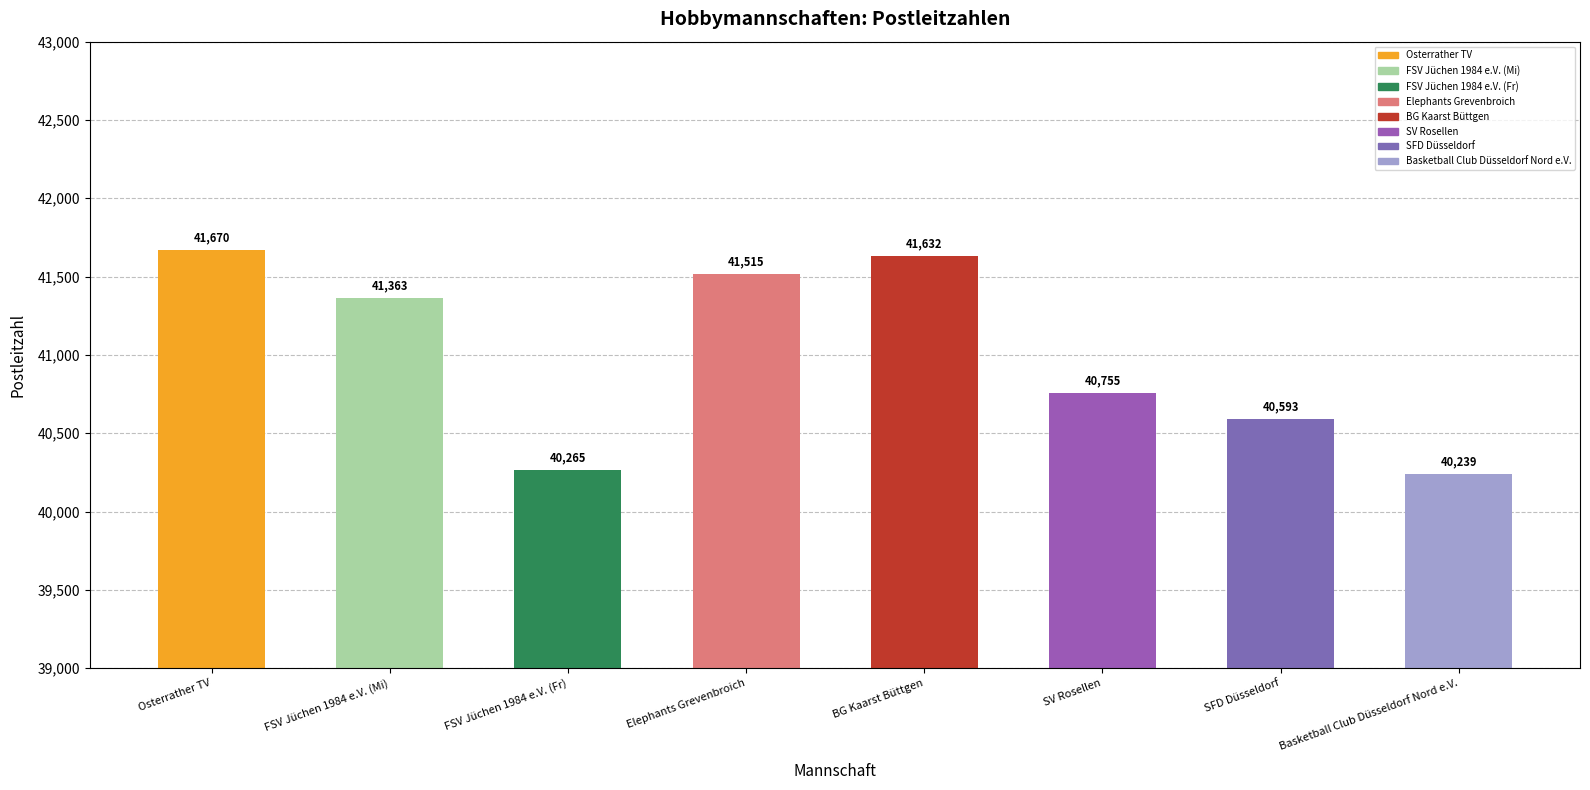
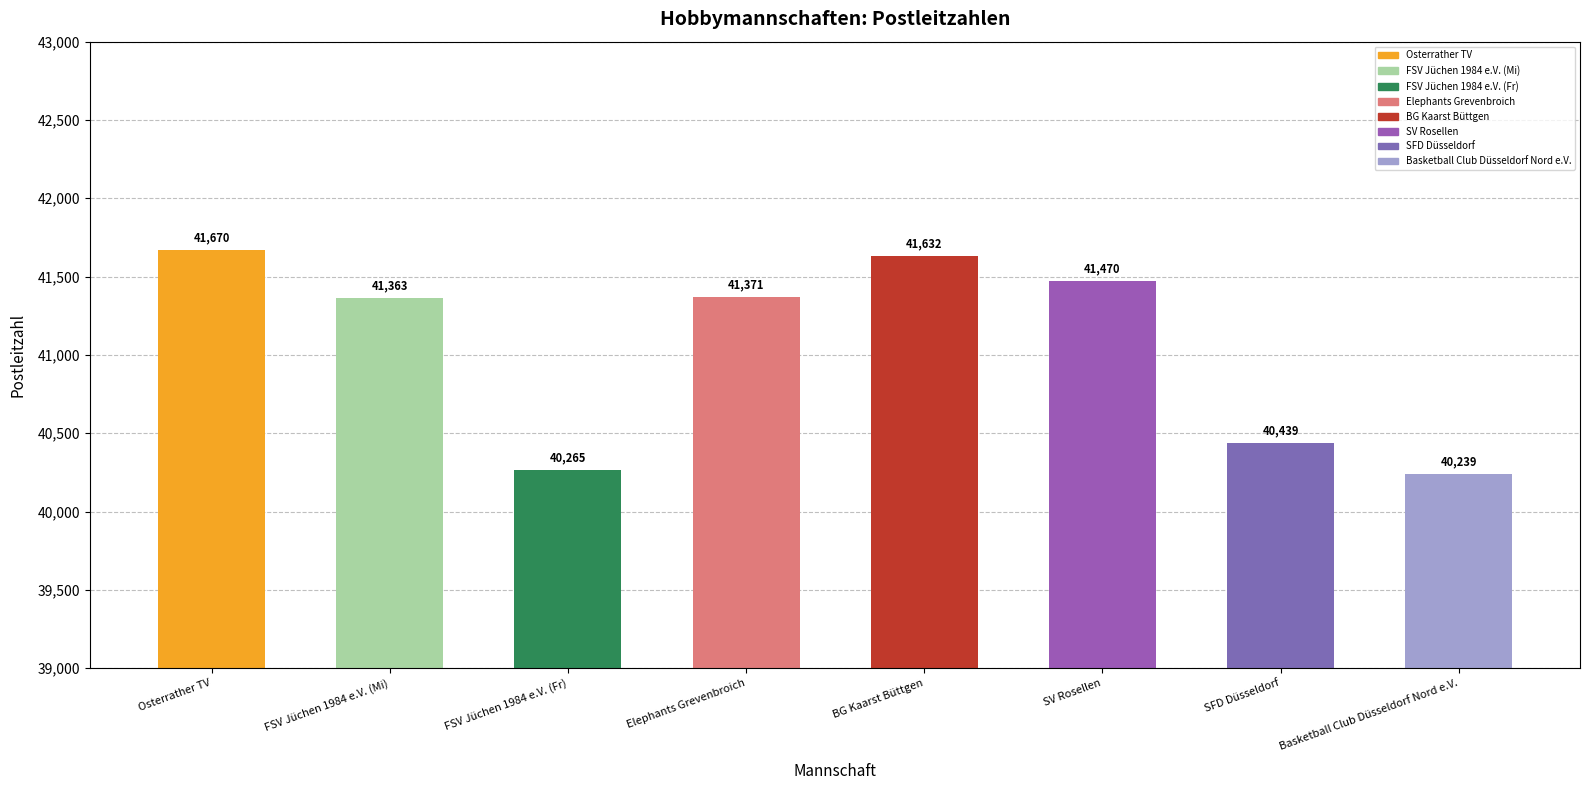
  {
    "Osterrather TV": "41,670",
    "FSV Jüchen 1984 e.V. (Mi)": "41,363",
    "FSV Jüchen 1984 e.V. (Fr)": "40,265",
-   "Elephants Grevenbroich": "41,515",
+   "Elephants Grevenbroich": "41,371",
    "BG Kaarst Büttgen": "41,632",
-   "SV Rosellen": "40,755",
-   "SFD Düsseldorf": "40,593",
+   "SV Rosellen": "41,470",
+   "SFD Düsseldorf": "40,439",
    "Basketball Club Düsseldorf Nord e.V.": "40,239"
  }
